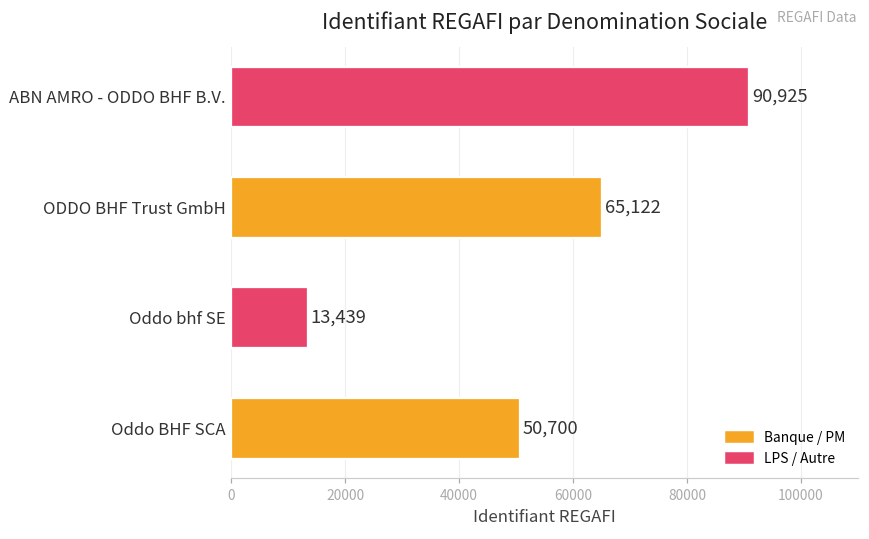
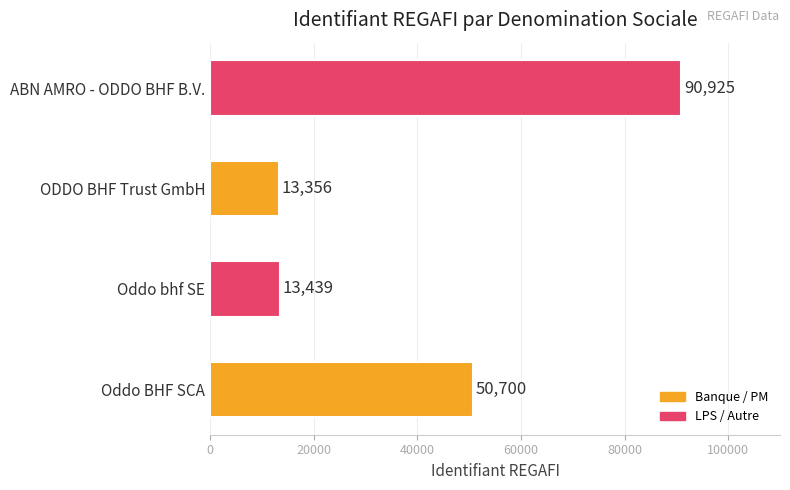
  {
    "ABN AMRO - ODDO BHF B.V.": "90,925",
-   "ODDO BHF Trust GmbH": "65,122",
+   "ODDO BHF Trust GmbH": "13,356",
    "Oddo bhf SE": "13,439",
    "Oddo BHF SCA": "50,700"
  }
